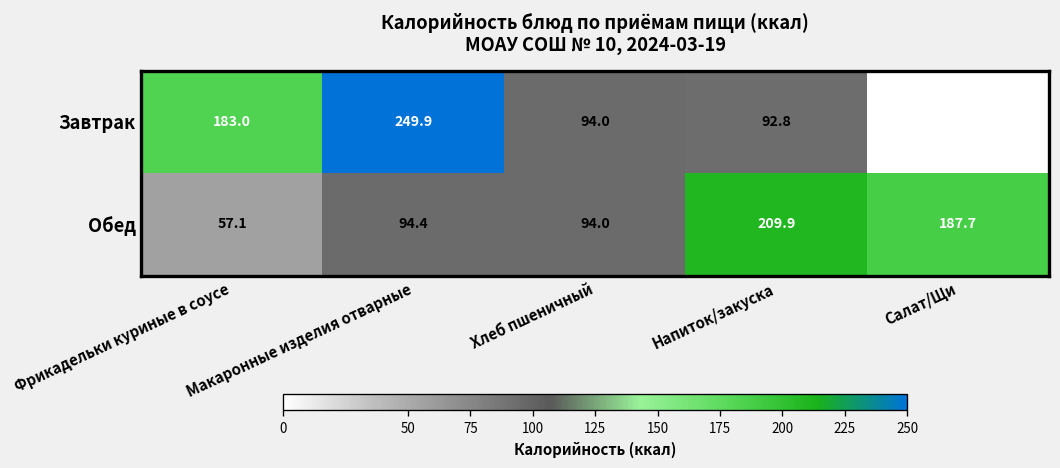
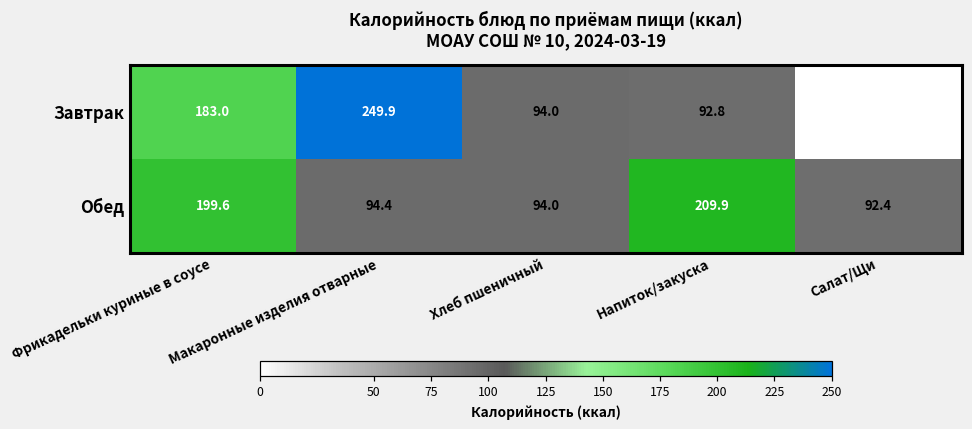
  {
    "Завтрак": {
      "Фрикадельки куриные в соусе": 183.0,
      "Макаронные изделия отварные": 249.9,
      "Хлеб пшеничный": 94.0,
      "Напиток/закуска": 92.8
    },
    "Обед": {
-     "Фрикадельки куриные в соусе": 57.1,
+     "Фрикадельки куриные в соусе": 199.6,
      "Макаронные изделия отварные": 94.4,
      "Хлеб пшеничный": 94.0,
      "Напиток/закуска": 209.9,
-     "Салат/Щи": 187.7
+     "Салат/Щи": 92.4
    }
  }
